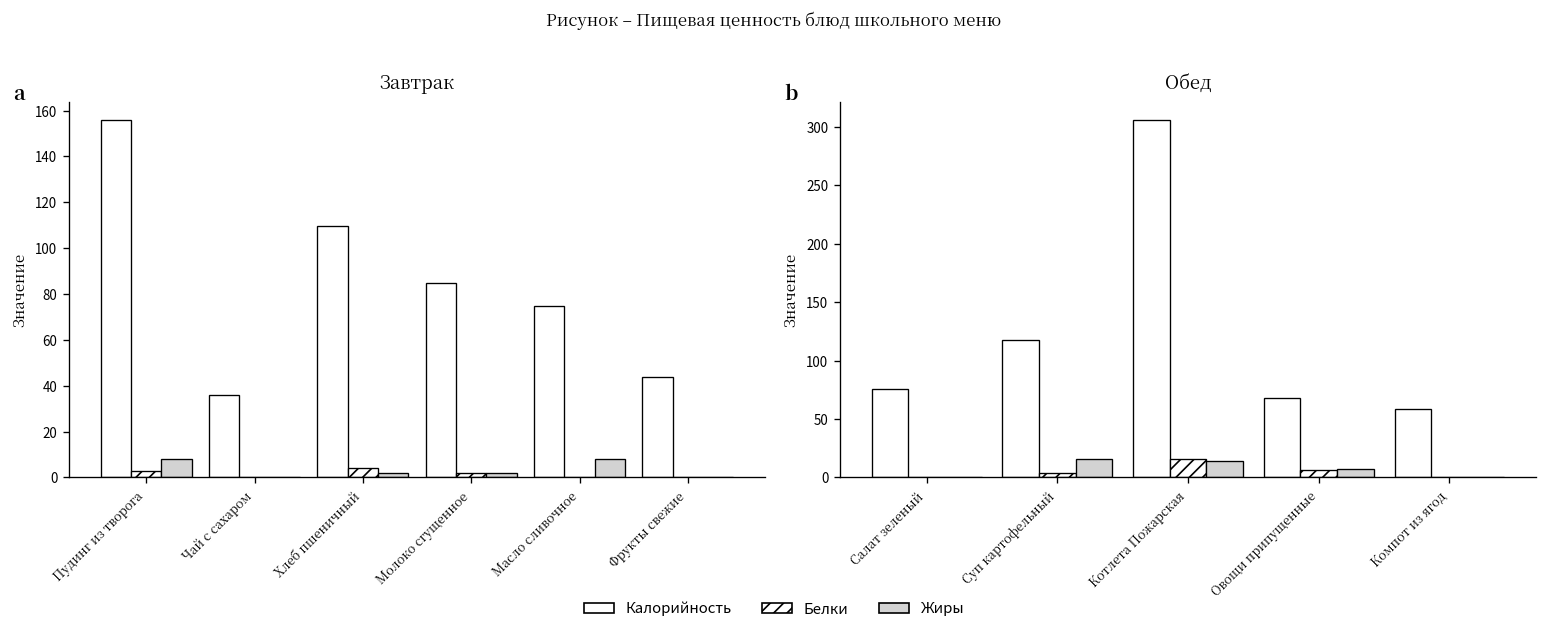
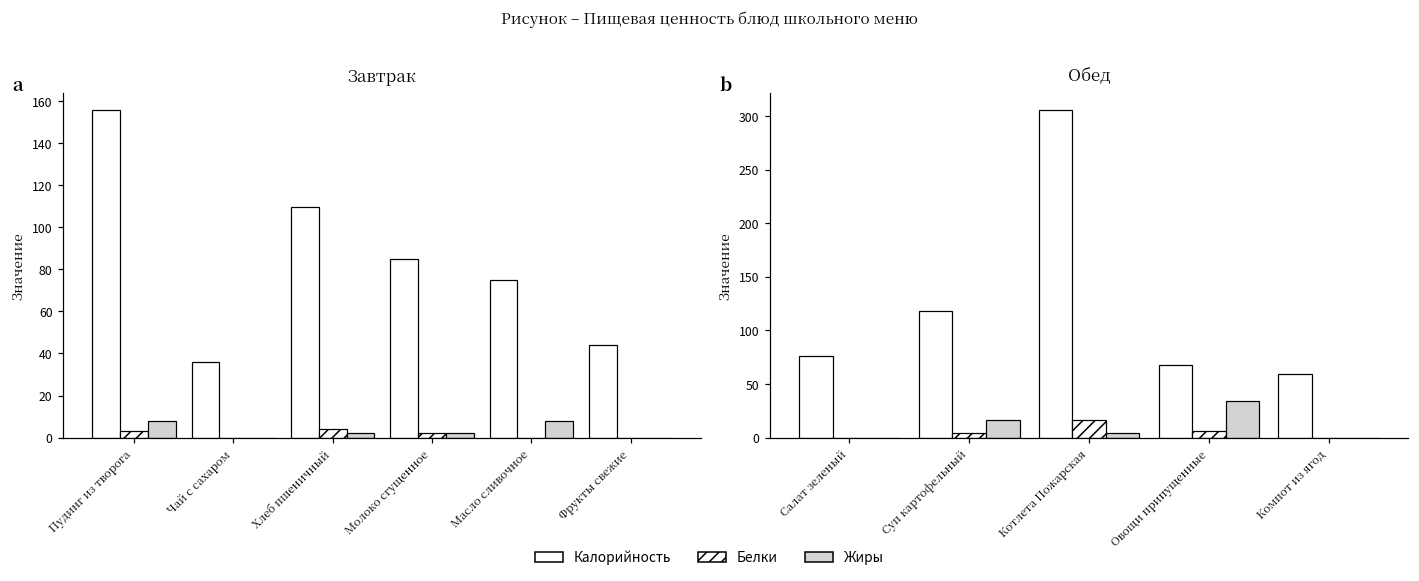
  {
    "Завтрак": {
      "Жиры": {
        "Пудинг из творога": 8,
        "Чай с сахаром": 0,
        "Хлеб пшеничный": 2,
        "Молоко сгущенное": 2,
        "Масло сливочное": 8,
        "Фрукты свежие": 0
      }
    },
    "Обед": {
      "Жиры": {
        "Салат зеленый": 0,
        "Суп картофельный": 20,
-       "Котлета Пожарская": 10,
-       "Овощи припущенные": 10,
+       "Котлета Пожарская": 0,
+       "Овощи припущенные": 30,
        "Компот из ягод": 0
      }
    }
  }
